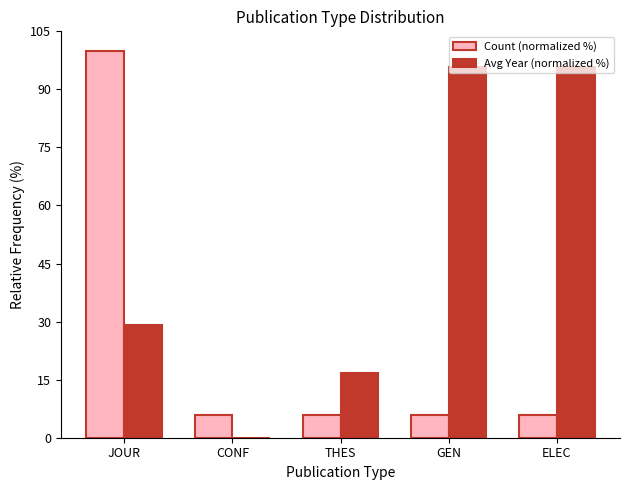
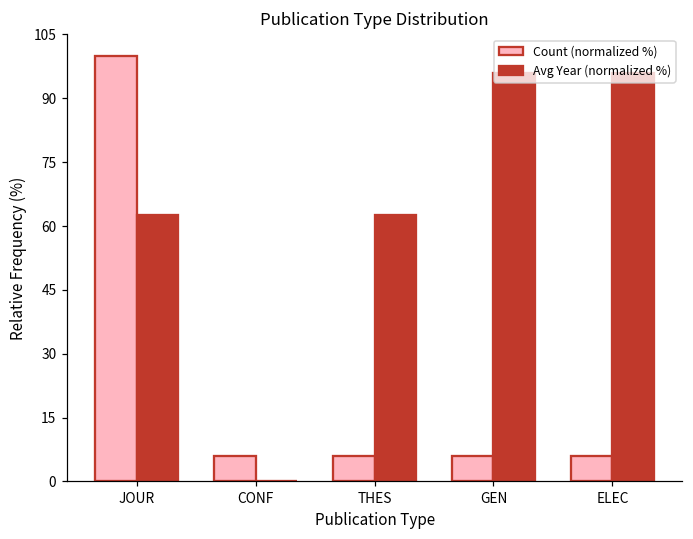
  {
    "Count (normalized %)": {
      "JOUR": 100,
      "CONF": 6,
      "THES": 6,
      "GEN": 6,
      "ELEC": 6
    },
    "Avg Year (normalized %)": {
-     "JOUR": 29,
+     "JOUR": 63,
      "CONF": 0,
-     "THES": 17
+     "THES": 63
    }
  }
